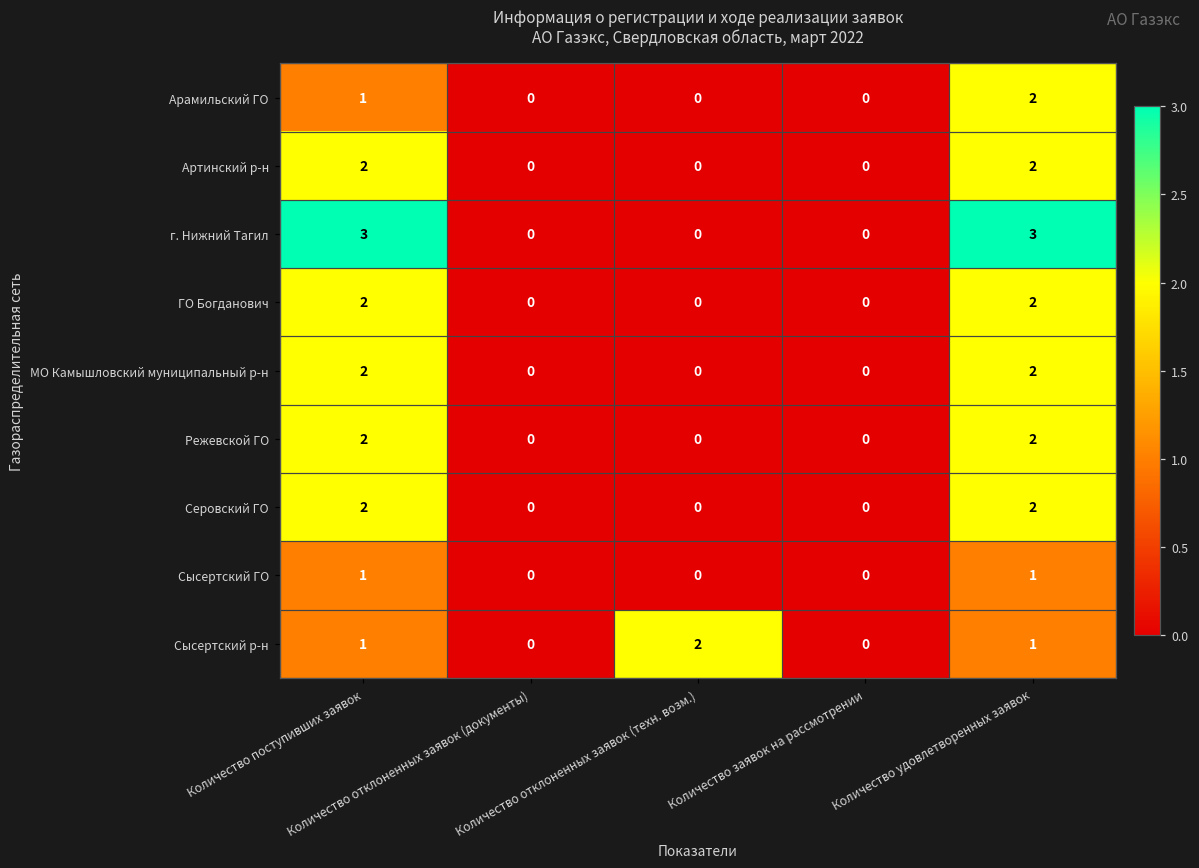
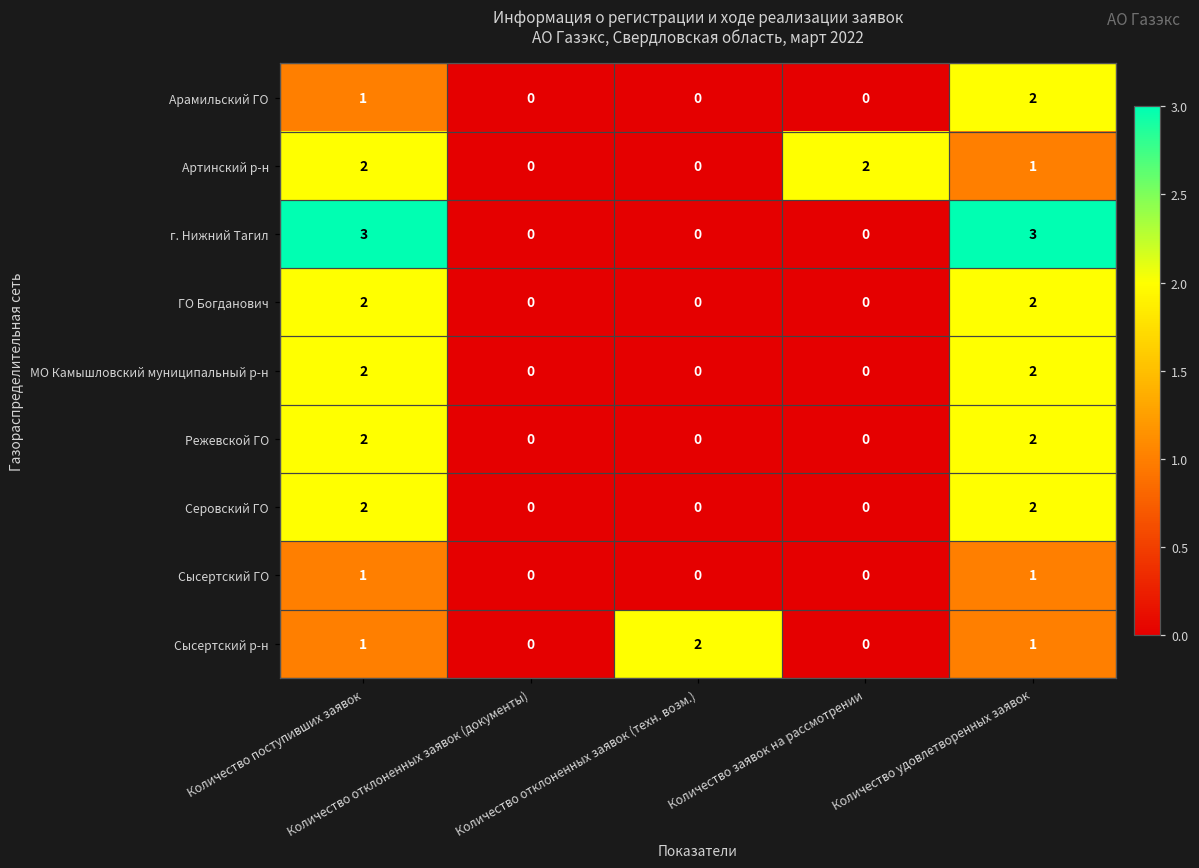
  {
    "Арамильский ГО": {
      "Количество поступивших заявок": 1,
      "Количество отклоненных заявок (документы)": 0,
      "Количество отклоненных заявок (техн. возм.)": 0,
      "Количество заявок на рассмотрении": 0,
      "Количество удовлетворенных заявок": 2
    },
    "Артинский р-н": {
      "Количество поступивших заявок": 2,
      "Количество отклоненных заявок (документы)": 0,
      "Количество отклоненных заявок (техн. возм.)": 0,
-     "Количество заявок на рассмотрении": 0,
-     "Количество удовлетворенных заявок": 2
+     "Количество заявок на рассмотрении": 2,
+     "Количество удовлетворенных заявок": 1
    },
    "г. Нижний Тагил": {
      "Количество поступивших заявок": 3,
      "Количество отклоненных заявок (документы)": 0,
      "Количество отклоненных заявок (техн. возм.)": 0,
      "Количество заявок на рассмотрении": 0,
      "Количество удовлетворенных заявок": 3
    },
    "ГО Богданович": {
      "Количество поступивших заявок": 2,
      "Количество отклоненных заявок (документы)": 0,
      "Количество отклоненных заявок (техн. возм.)": 0,
      "Количество заявок на рассмотрении": 0,
      "Количество удовлетворенных заявок": 2
    },
    "МО Камышловский муниципальный р-н": {
      "Количество поступивших заявок": 2,
      "Количество отклоненных заявок (документы)": 0,
      "Количество отклоненных заявок (техн. возм.)": 0,
      "Количество заявок на рассмотрении": 0,
      "Количество удовлетворенных заявок": 2
    },
    "Режевской ГО": {
      "Количество поступивших заявок": 2,
      "Количество отклоненных заявок (документы)": 0,
      "Количество отклоненных заявок (техн. возм.)": 0,
      "Количество заявок на рассмотрении": 0,
      "Количество удовлетворенных заявок": 2
    },
    "Серовский ГО": {
      "Количество поступивших заявок": 2,
      "Количество отклоненных заявок (документы)": 0,
      "Количество отклоненных заявок (техн. возм.)": 0,
      "Количество заявок на рассмотрении": 0,
      "Количество удовлетворенных заявок": 2
    },
    "Сысертский ГО": {
      "Количество поступивших заявок": 1,
      "Количество отклоненных заявок (документы)": 0,
      "Количество отклоненных заявок (техн. возм.)": 0,
      "Количество заявок на рассмотрении": 0,
      "Количество удовлетворенных заявок": 1
    },
    "Сысертский р-н": {
      "Количество поступивших заявок": 1,
      "Количество отклоненных заявок (документы)": 0,
      "Количество отклоненных заявок (техн. возм.)": 2,
      "Количество заявок на рассмотрении": 0,
      "Количество удовлетворенных заявок": 1
    }
  }
